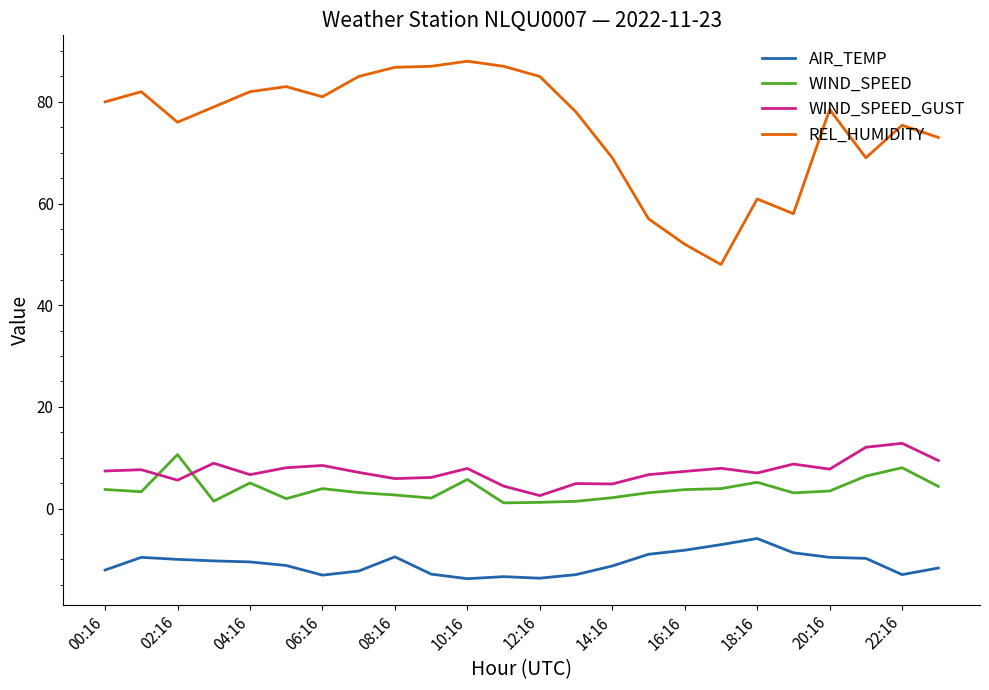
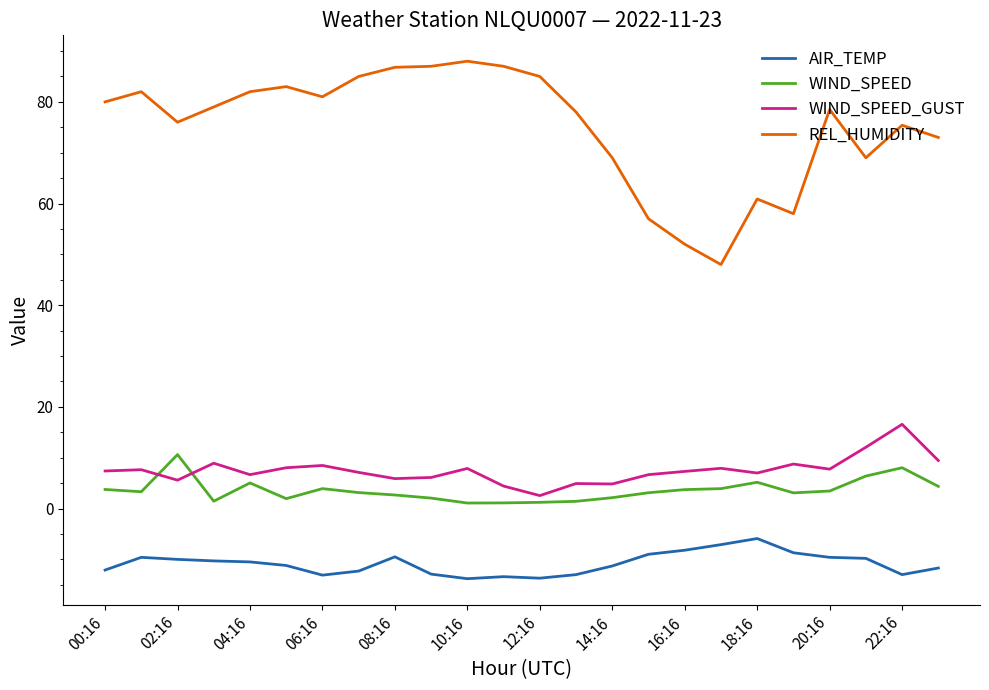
  {
    "AIR_TEMP": {
      "00:16": -12,
      "02:16": -10,
      "04:16": -11,
      "06:16": -13,
      "08:16": -10,
      "10:16": -14,
      "12:16": -14,
      "14:16": -11,
      "16:16": -8,
      "18:16": -6,
      "20:16": -10,
      "22:16": -13
    },
    "WIND_SPEED": {
      "00:16": 4,
      "02:16": 11,
      "04:16": 5,
      "06:16": 4,
      "08:16": 3,
-     "10:16": 6,
+     "10:16": 1,
      "12:16": 1,
      "14:16": 2,
      "16:16": 4,
      "18:16": 5,
      "20:16": 3,
      "22:16": 8
    },
    "WIND_SPEED_GUST": {
      "00:16": 7,
      "02:16": 6,
      "04:16": 7,
      "06:16": 8,
      "08:16": 6,
      "10:16": 8,
      "12:16": 3,
      "14:16": 5,
      "16:16": 7,
      "18:16": 7,
      "20:16": 8,
-     "22:16": 13
+     "22:16": 17
    },
    "REL_HUMIDITY": {
      "00:16": 80,
      "02:16": 76,
      "04:16": 82,
      "06:16": 81,
      "08:16": 87,
      "10:16": 88,
      "12:16": 85,
      "14:16": 69,
      "16:16": 52,
      "18:16": 61,
      "20:16": 79,
      "22:16": 75
    }
  }
